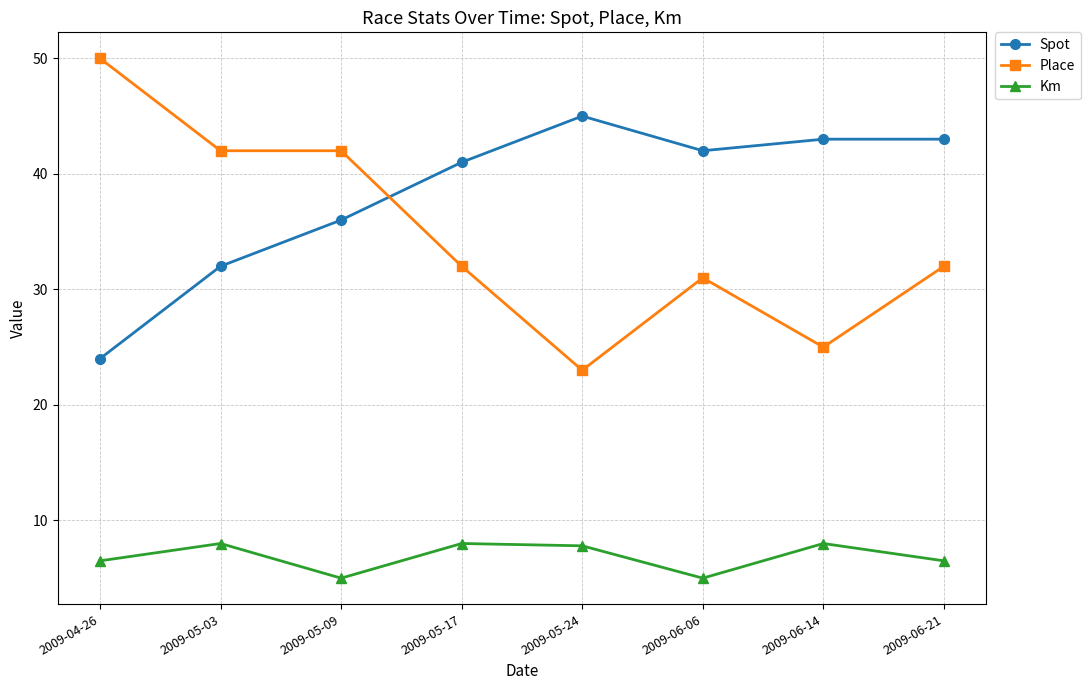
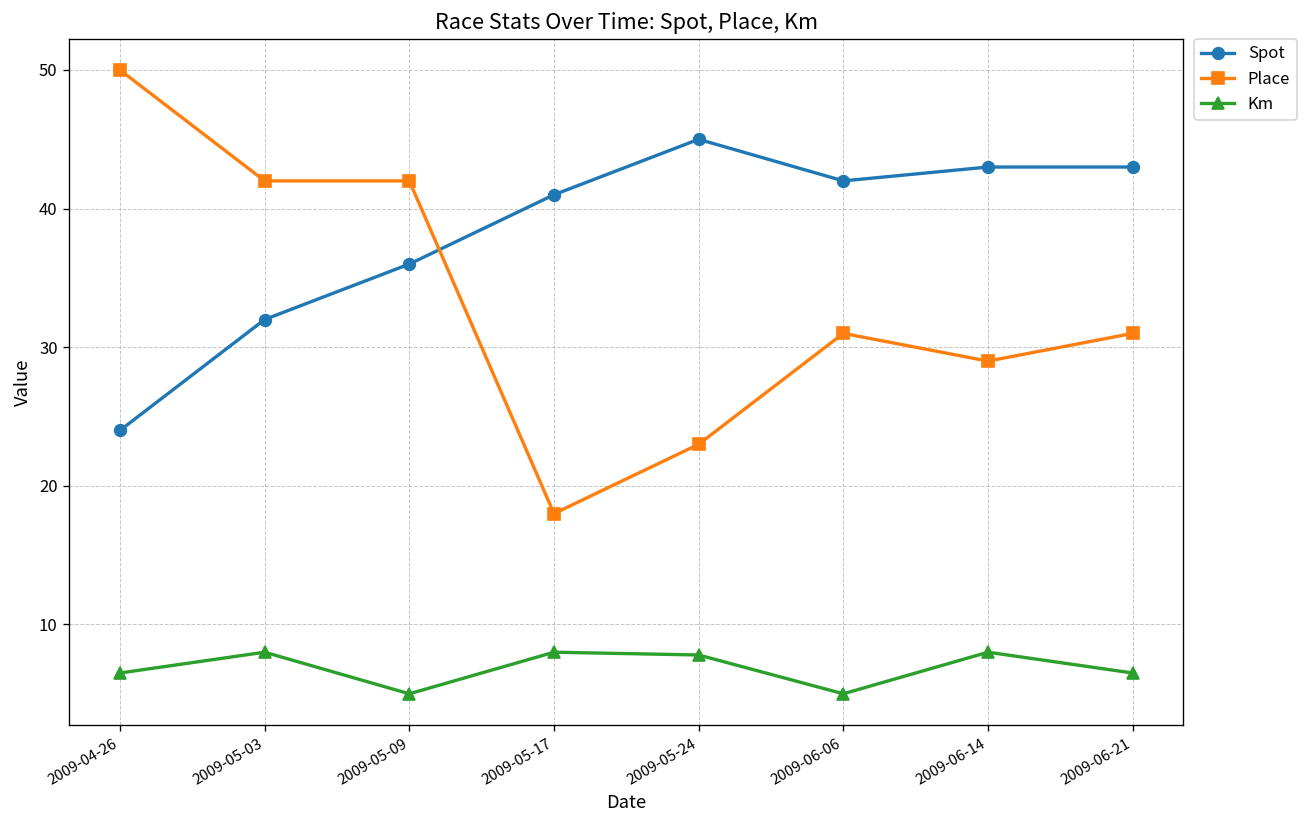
  {
    "Spot": {
      "2009-04-26": 24,
      "2009-05-03": 32,
      "2009-05-09": 36,
      "2009-05-17": 41,
      "2009-05-24": 45,
      "2009-06-06": 42,
      "2009-06-14": 43,
      "2009-06-21": 43
    },
    "Place": {
      "2009-04-26": 50,
      "2009-05-03": 42,
      "2009-05-09": 42,
-     "2009-05-17": 32,
+     "2009-05-17": 18,
      "2009-05-24": 23,
      "2009-06-06": 31,
-     "2009-06-14": 25,
-     "2009-06-21": 32
+     "2009-06-14": 29,
+     "2009-06-21": 31
    },
    "Km": {
      "2009-04-26": 6.5,
      "2009-05-03": 8,
      "2009-05-09": 5,
      "2009-05-17": 8,
      "2009-05-24": 8,
      "2009-06-06": 5,
      "2009-06-14": 8,
      "2009-06-21": 6.5
    }
  }
